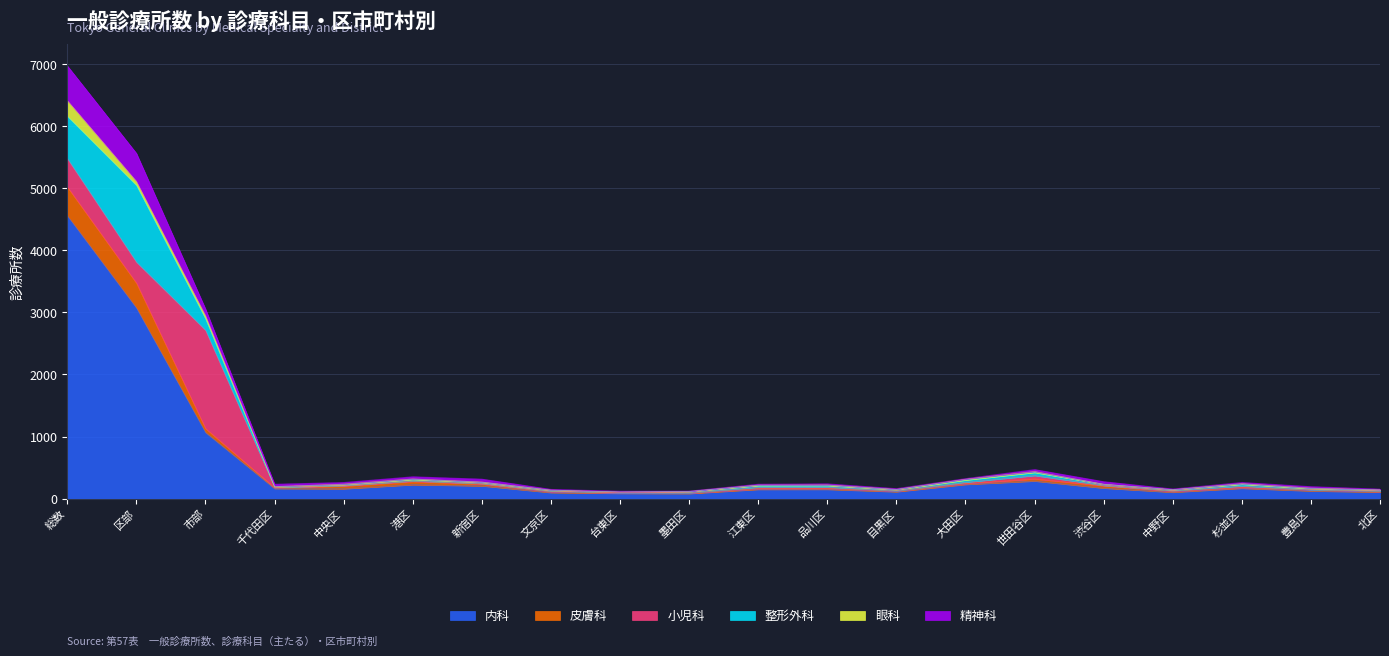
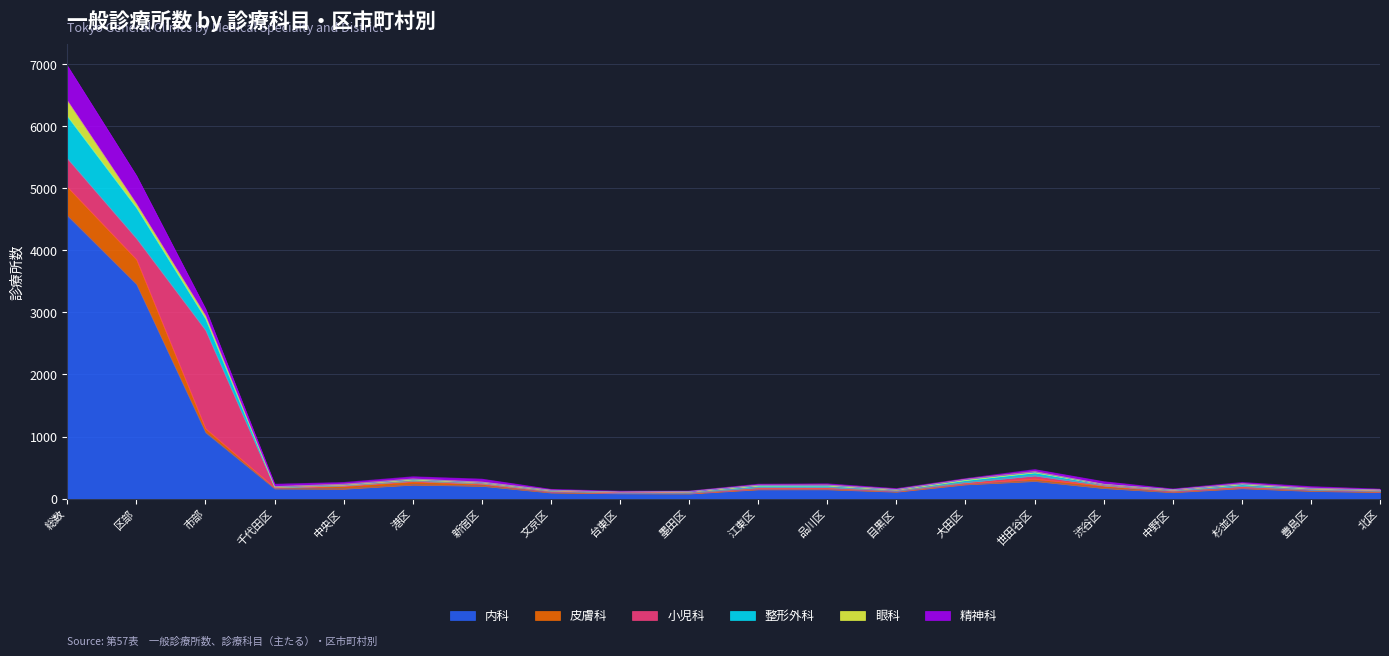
  {
    "内科": {
      "総数": 4600,
-     "区部": 3100,
+     "区部": 3500,
      "市部": 1100,
      "中央区": 200,
      "港区": 200
    },
    "皮膚科": {
      "総数": 500,
      "区部": 400,
      "市部": 100
    },
    "小児科": {
      "総数": 500,
      "区部": 300,
      "市部": 1600,
      "世田谷区": 100
    },
    "整形外科": {
      "総数": 700,
-     "区部": 1200,
+     "区部": 500,
      "市部": 200
    },
    "眼科": {
      "総数": 300,
      "区部": 100,
      "市部": 100
    },
    "精神科": {
      "総数": 600,
      "区部": 500,
      "市部": 100,
      "新宿区": 0,
      "渋谷区": 0
    }
  }
